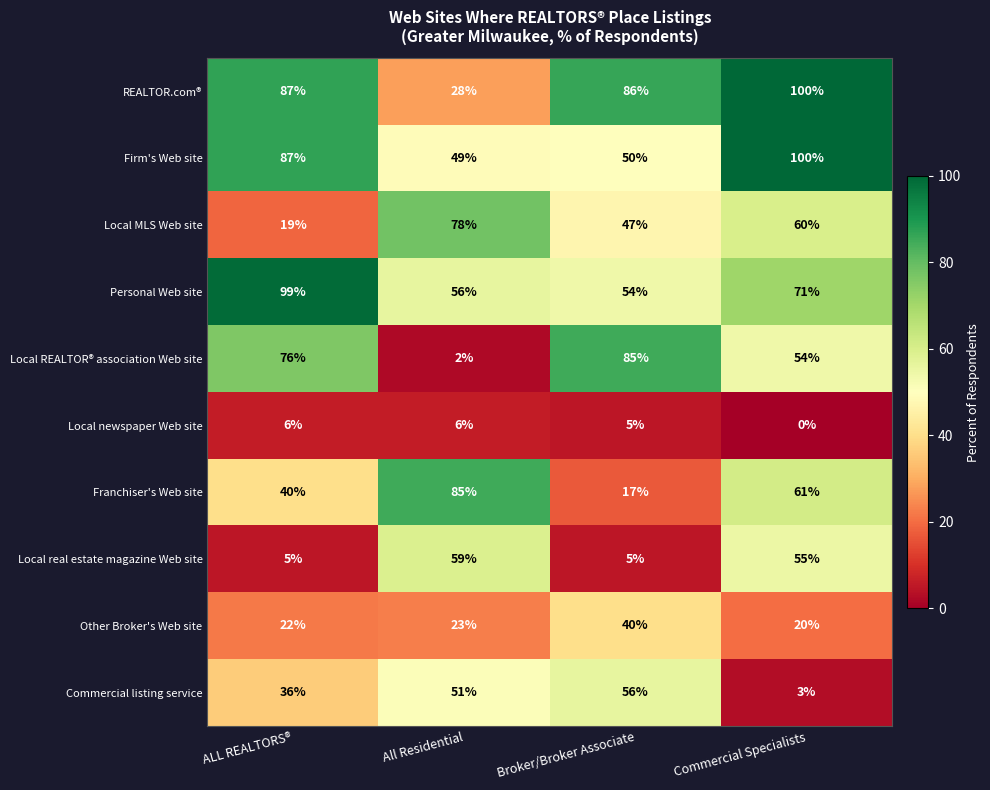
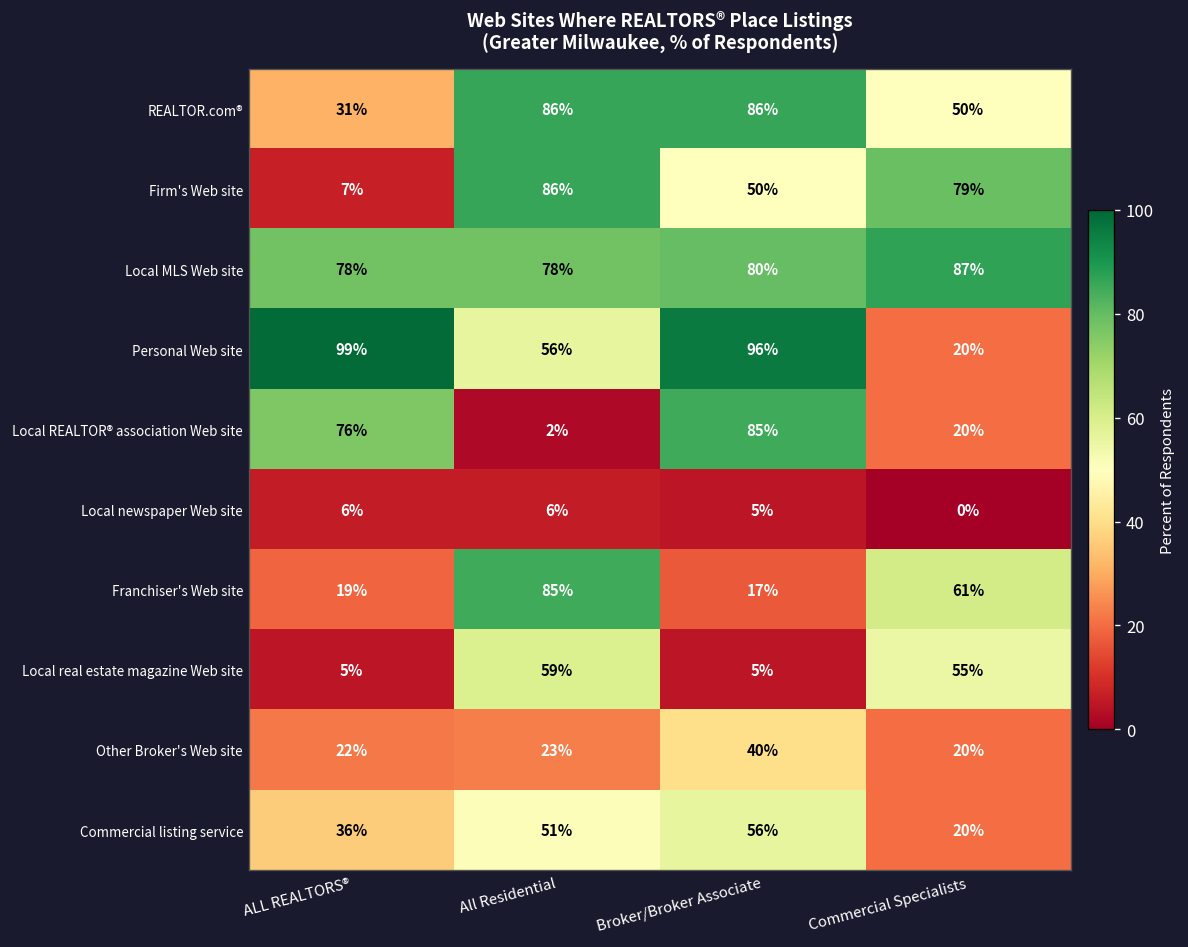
  {
    "REALTOR.com®": {
-     "ALL REALTORS®": "87%",
-     "All Residential": "28%",
+     "ALL REALTORS®": "31%",
+     "All Residential": "86%",
      "Broker/Broker Associate": "86%",
-     "Commercial Specialists": "100%"
+     "Commercial Specialists": "50%"
    },
    "Firm's Web site": {
-     "ALL REALTORS®": "87%",
-     "All Residential": "49%",
+     "ALL REALTORS®": "7%",
+     "All Residential": "86%",
      "Broker/Broker Associate": "50%",
-     "Commercial Specialists": "100%"
+     "Commercial Specialists": "79%"
    },
    "Local MLS Web site": {
-     "ALL REALTORS®": "19%",
+     "ALL REALTORS®": "78%",
      "All Residential": "78%",
-     "Broker/Broker Associate": "47%",
-     "Commercial Specialists": "60%"
+     "Broker/Broker Associate": "80%",
+     "Commercial Specialists": "87%"
    },
    "Personal Web site": {
      "ALL REALTORS®": "99%",
      "All Residential": "56%",
-     "Broker/Broker Associate": "54%",
-     "Commercial Specialists": "71%"
+     "Broker/Broker Associate": "96%",
+     "Commercial Specialists": "20%"
    },
    "Local REALTOR® association Web site": {
      "ALL REALTORS®": "76%",
      "All Residential": "2%",
      "Broker/Broker Associate": "85%",
-     "Commercial Specialists": "54%"
+     "Commercial Specialists": "20%"
    },
    "Local newspaper Web site": {
      "ALL REALTORS®": "6%",
      "All Residential": "6%",
      "Broker/Broker Associate": "5%",
      "Commercial Specialists": "0%"
    },
    "Franchiser's Web site": {
-     "ALL REALTORS®": "40%",
+     "ALL REALTORS®": "19%",
      "All Residential": "85%",
      "Broker/Broker Associate": "17%",
      "Commercial Specialists": "61%"
    },
    "Local real estate magazine Web site": {
      "ALL REALTORS®": "5%",
      "All Residential": "59%",
      "Broker/Broker Associate": "5%",
      "Commercial Specialists": "55%"
    },
    "Other Broker's Web site": {
      "ALL REALTORS®": "22%",
      "All Residential": "23%",
      "Broker/Broker Associate": "40%",
      "Commercial Specialists": "20%"
    },
    "Commercial listing service": {
      "ALL REALTORS®": "36%",
      "All Residential": "51%",
      "Broker/Broker Associate": "56%",
-     "Commercial Specialists": "3%"
+     "Commercial Specialists": "20%"
    }
  }
